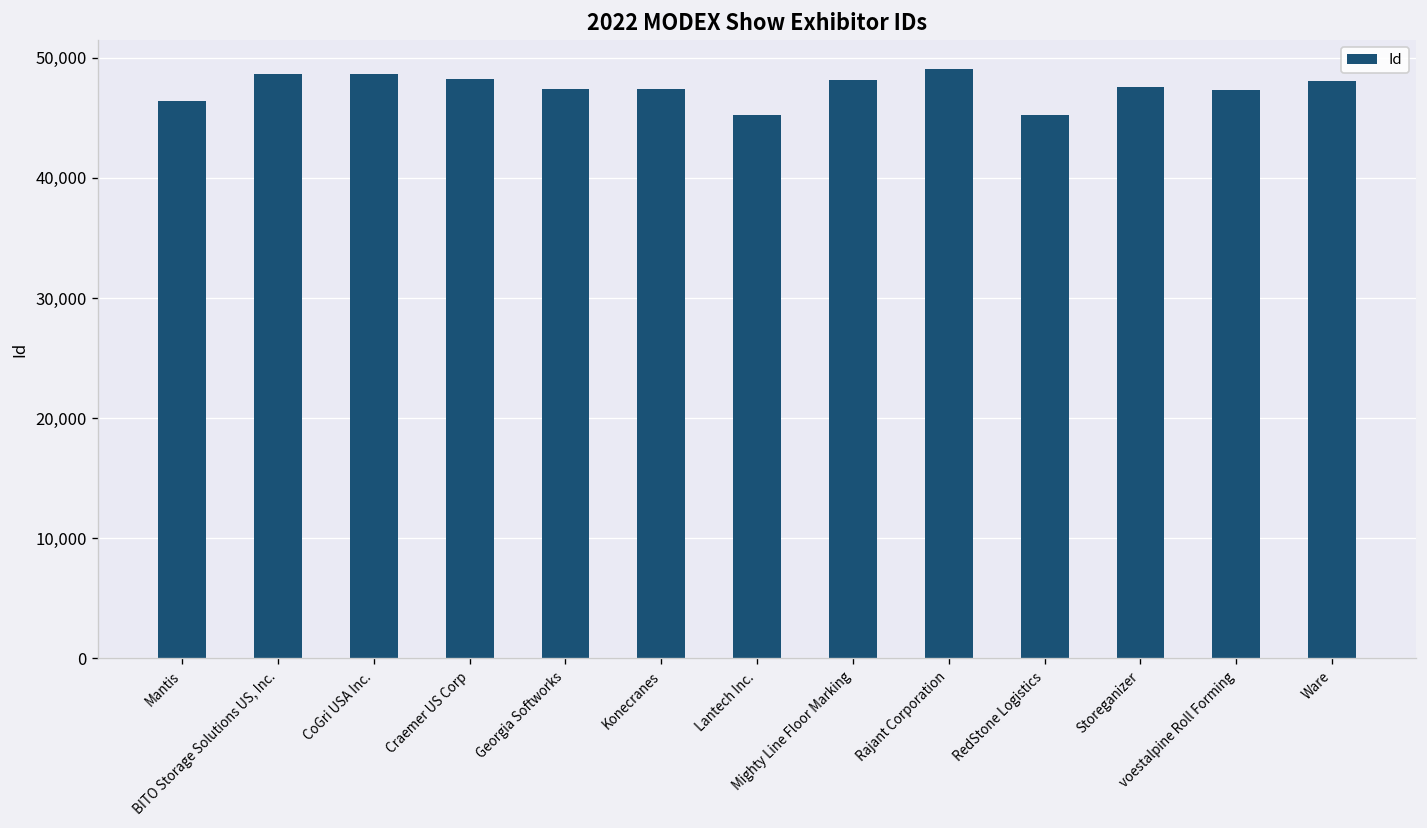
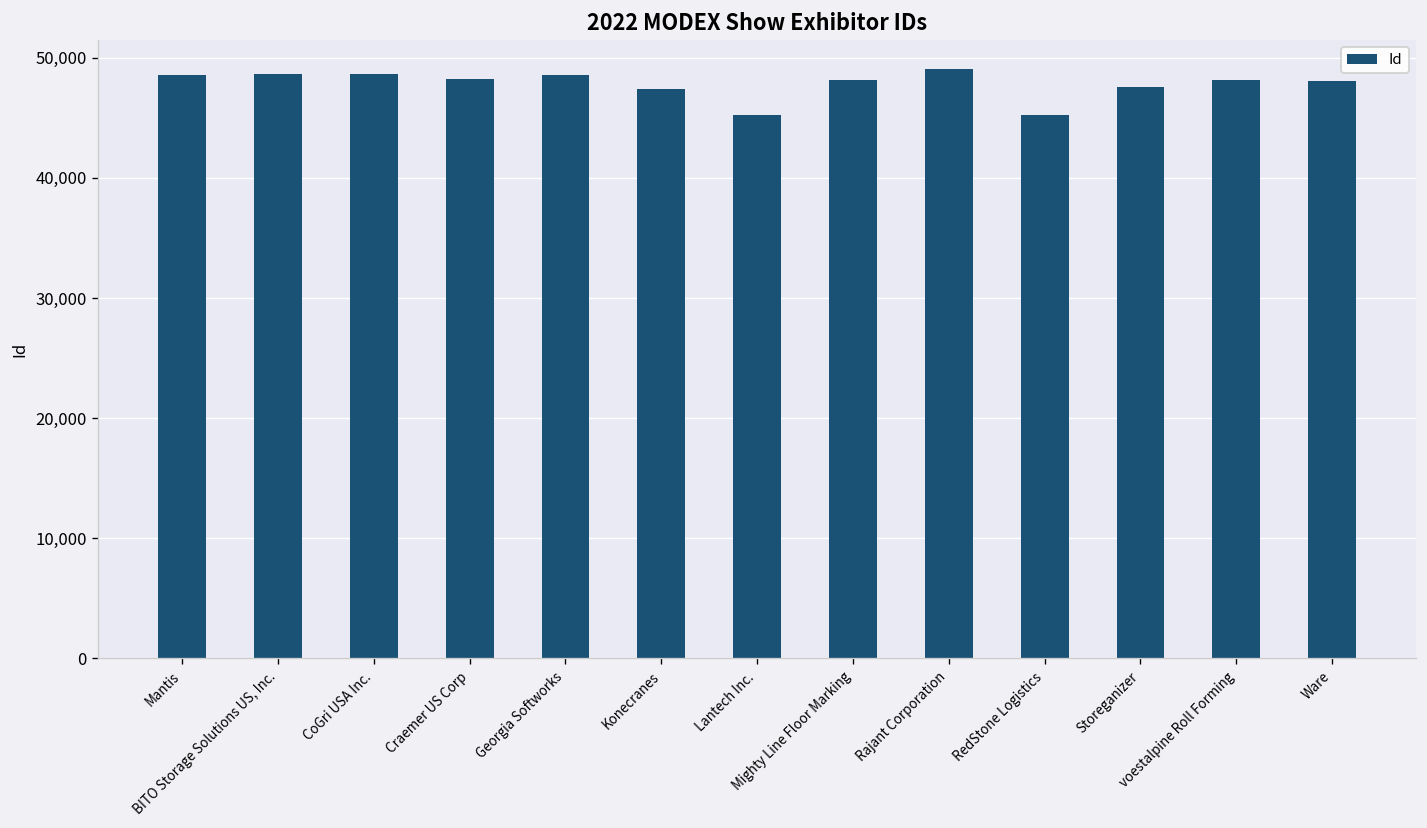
  {
-   "Mantis": "46,400",
+   "Mantis": "48,600",
    "BITO Storage Solutions US, Inc.": "48,600",
    "CoGri USA Inc.": "48,600",
    "Craemer US Corp": "48,200",
-   "Georgia Softworks": "47,400",
+   "Georgia Softworks": "48,500",
    "Konecranes": "47,400",
    "Lantech Inc.": "45,200",
    "Mighty Line Floor Marking": "48,200",
    "Rajant Corporation": "49,000",
    "RedStone Logistics": "45,200",
    "Storeganizer": "47,600",
-   "voestalpine Roll Forming": "47,300",
+   "voestalpine Roll Forming": "48,200",
    "Ware": "48,100"
  }
